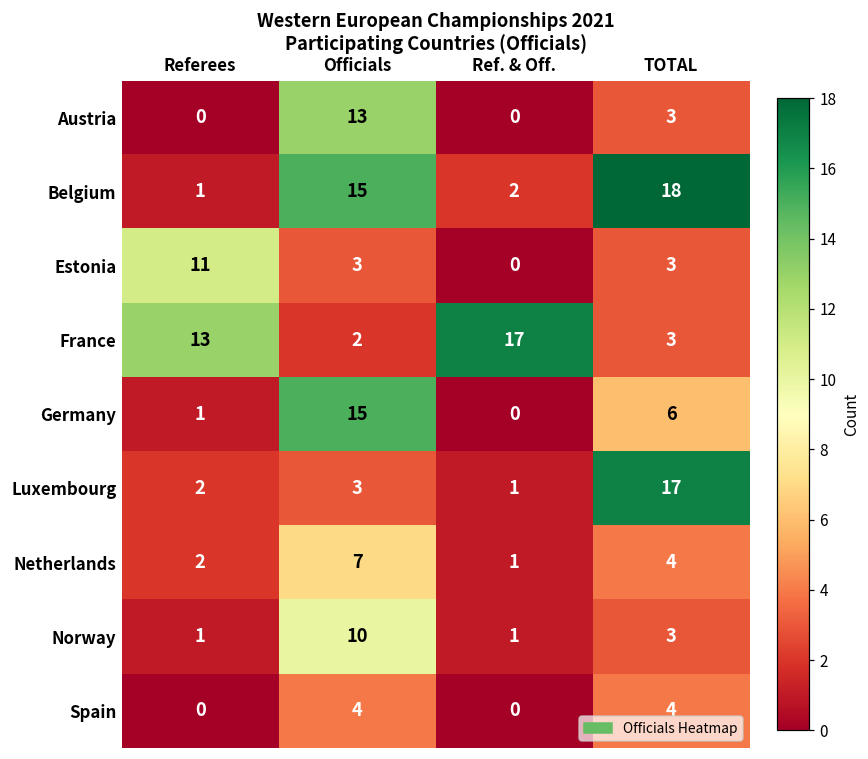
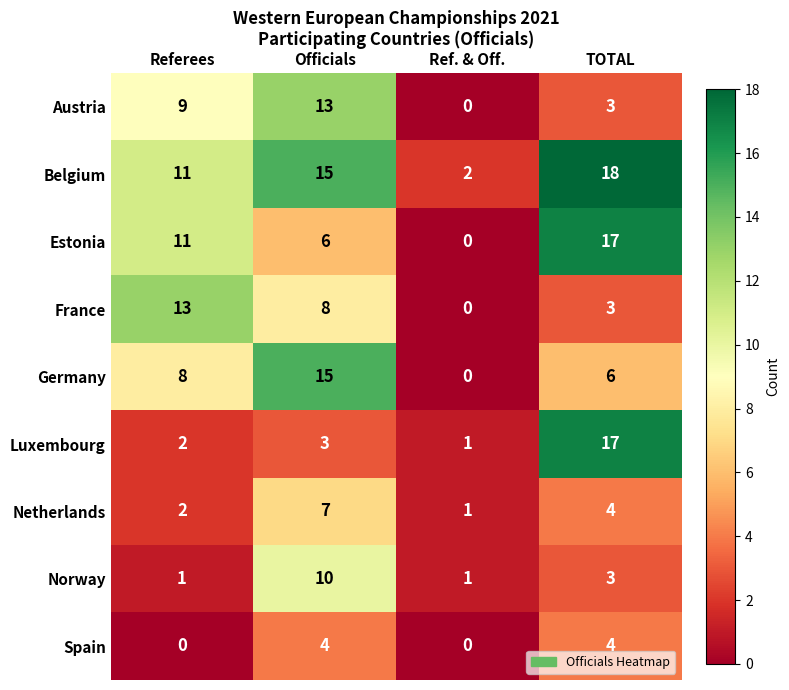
  {
    "Austria": {
-     "Referees": 0,
+     "Referees": 9,
      "Officials": 13,
      "Ref. & Off.": 0,
      "TOTAL": 3
    },
    "Belgium": {
-     "Referees": 1,
+     "Referees": 11,
      "Officials": 15,
      "Ref. & Off.": 2,
      "TOTAL": 18
    },
    "Estonia": {
      "Referees": 11,
-     "Officials": 3,
+     "Officials": 6,
      "Ref. & Off.": 0,
-     "TOTAL": 3
+     "TOTAL": 17
    },
    "France": {
      "Referees": 13,
-     "Officials": 2,
-     "Ref. & Off.": 17,
+     "Officials": 8,
+     "Ref. & Off.": 0,
      "TOTAL": 3
    },
    "Germany": {
-     "Referees": 1,
+     "Referees": 8,
      "Officials": 15,
      "Ref. & Off.": 0,
      "TOTAL": 6
    },
    "Luxembourg": {
      "Referees": 2,
      "Officials": 3,
      "Ref. & Off.": 1,
      "TOTAL": 17
    },
    "Netherlands": {
      "Referees": 2,
      "Officials": 7,
      "Ref. & Off.": 1,
      "TOTAL": 4
    },
    "Norway": {
      "Referees": 1,
      "Officials": 10,
      "Ref. & Off.": 1,
      "TOTAL": 3
    },
    "Spain": {
      "Referees": 0,
      "Officials": 4,
      "Ref. & Off.": 0
    }
  }
